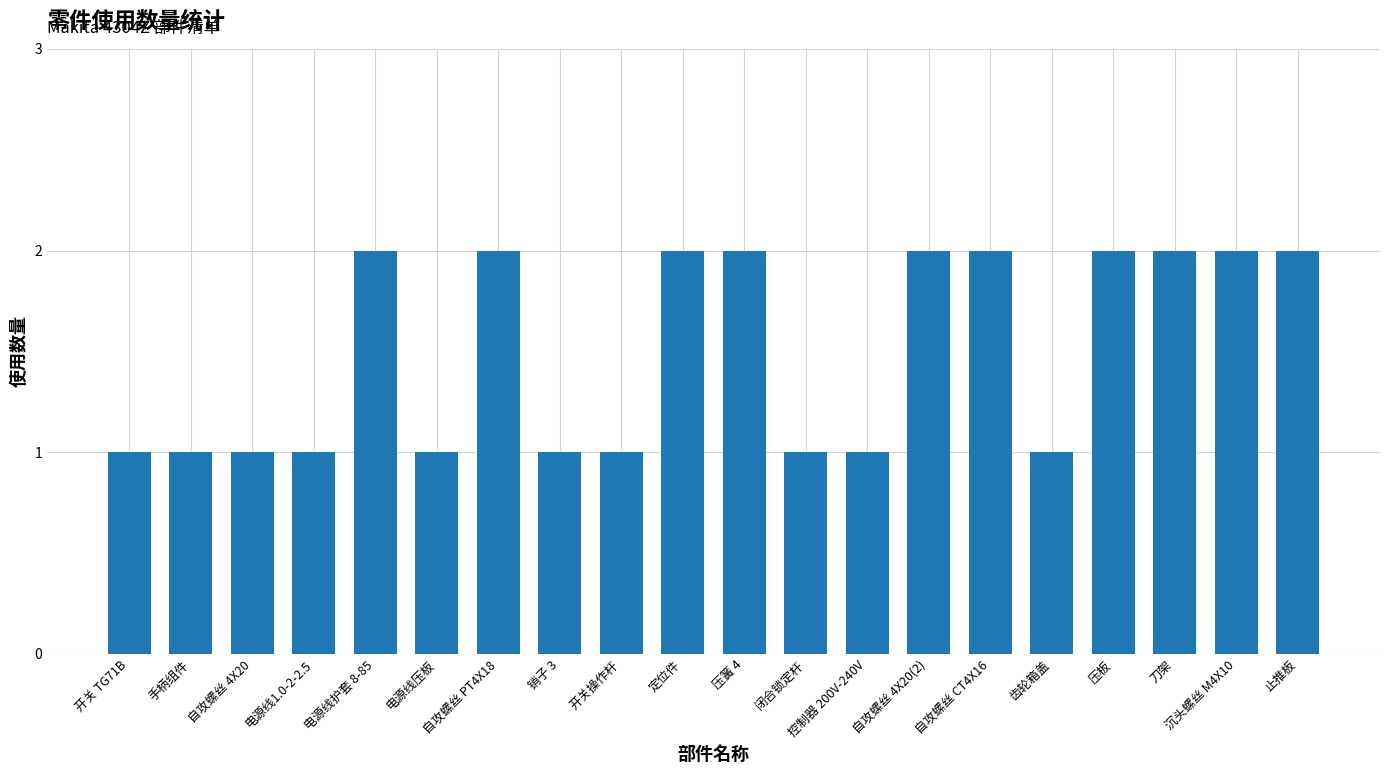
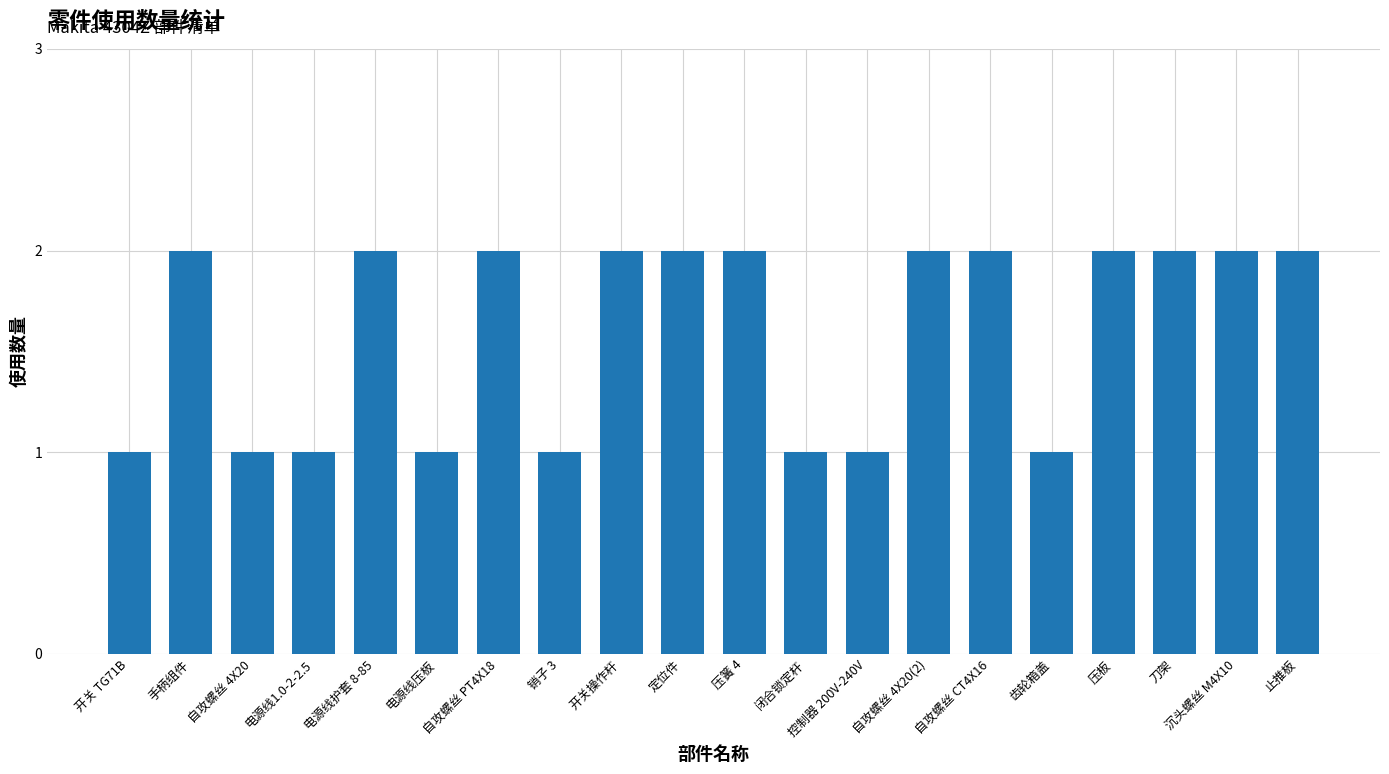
  {
    "开关 TG71B": 1,
-   "手柄组件": 1,
+   "手柄组件": 2,
    "自攻螺丝 4X20": 1,
    "电源线1.0-2-2.5": 1,
    "电源线护套 8-85": 2,
    "电源线压板": 1,
    "自攻螺丝 PT4X18": 2,
    "销子 3": 1,
-   "开关操作杆": 1,
+   "开关操作杆": 2,
    "定位件": 2,
    "压簧 4": 2,
    "闭合锁定杆": 1,
    "控制器 200V-240V": 1,
    "自攻螺丝 4X20(2)": 2,
    "自攻螺丝 CT4X16": 2,
    "齿轮箱盖": 1,
    "压板": 2,
    "刀架": 2,
    "沉头螺丝 M4X10": 2,
    "止推板": 2
  }
